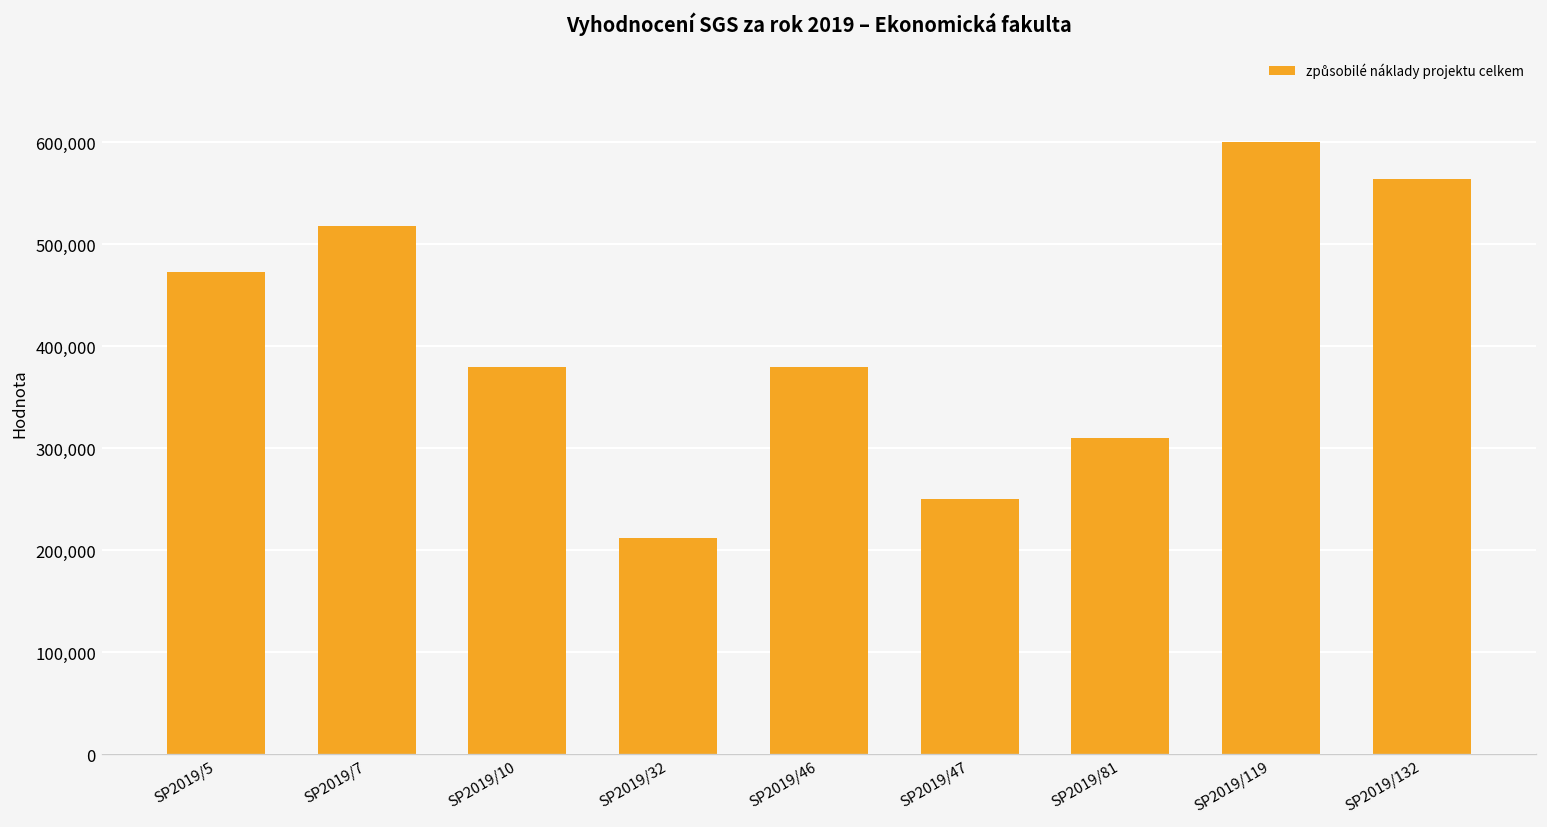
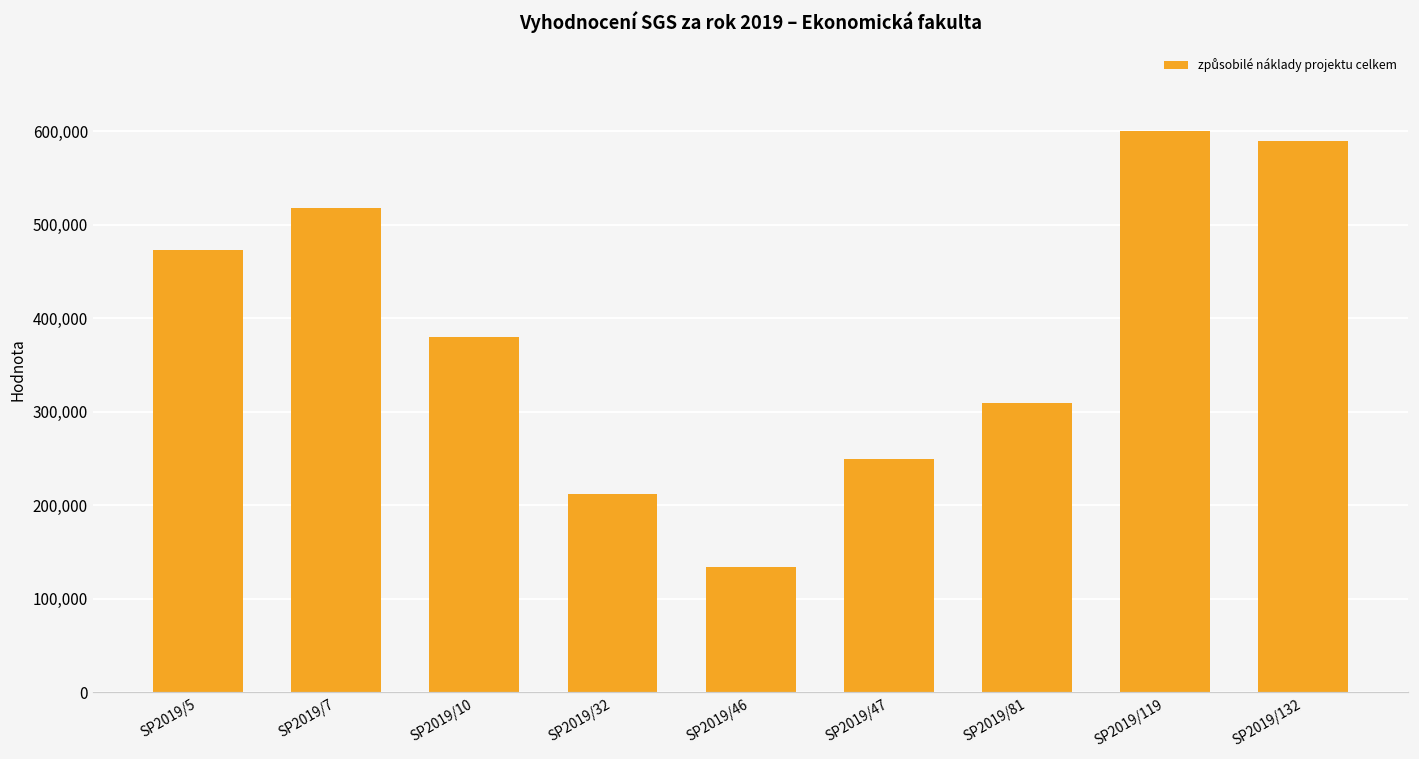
  {
    "SP2019/5": "470,000",
    "SP2019/7": "520,000",
    "SP2019/10": "380,000",
    "SP2019/32": "210,000",
-   "SP2019/46": "380,000",
+   "SP2019/46": "130,000",
    "SP2019/47": "250,000",
    "SP2019/81": "310,000",
    "SP2019/119": "600,000",
-   "SP2019/132": "560,000"
+   "SP2019/132": "590,000"
  }
